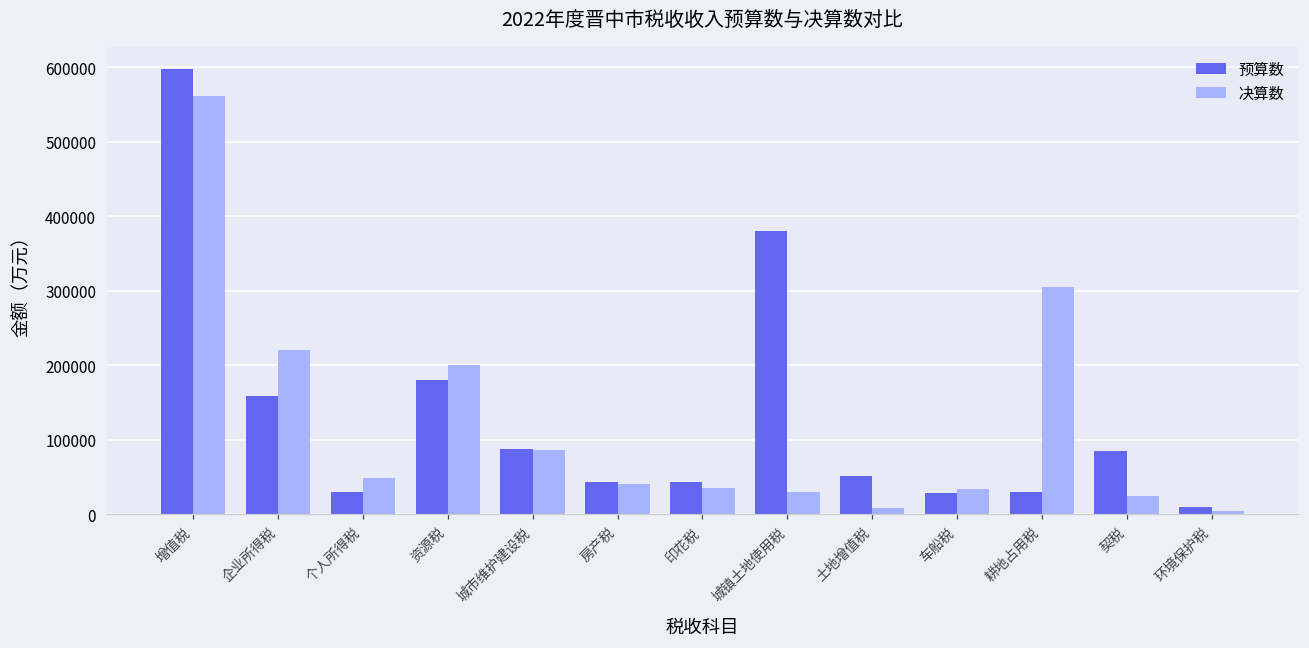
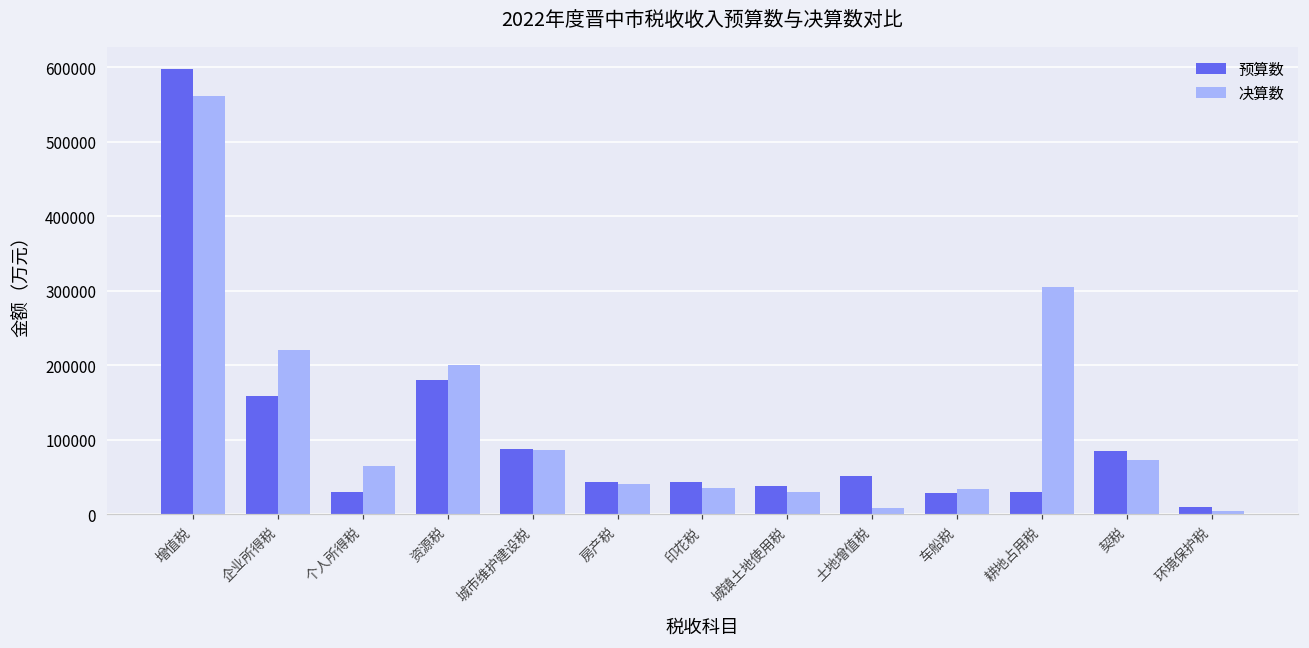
  {
    "预算数": {
      "增值税": 600000,
      "企业所得税": 160000,
      "个人所得税": 30000,
      "资源税": 180000,
      "城市维护建设税": 90000,
      "房产税": 40000,
      "印花税": 40000,
-     "城镇土地使用税": 380000,
+     "城镇土地使用税": 40000,
      "土地增值税": 50000,
      "车船税": 30000,
      "耕地占用税": 30000,
      "契税": 80000,
      "环境保护税": 10000
    },
    "决算数": {
      "增值税": 560000,
      "企业所得税": 220000,
-     "个人所得税": 50000,
+     "个人所得税": 60000,
      "资源税": 200000,
      "城市维护建设税": 90000,
      "房产税": 40000,
      "印花税": 30000,
      "城镇土地使用税": 30000,
      "土地增值税": 10000,
      "车船税": 30000,
      "耕地占用税": 300000,
-     "契税": 20000,
+     "契税": 70000,
      "环境保护税": 0
    }
  }
